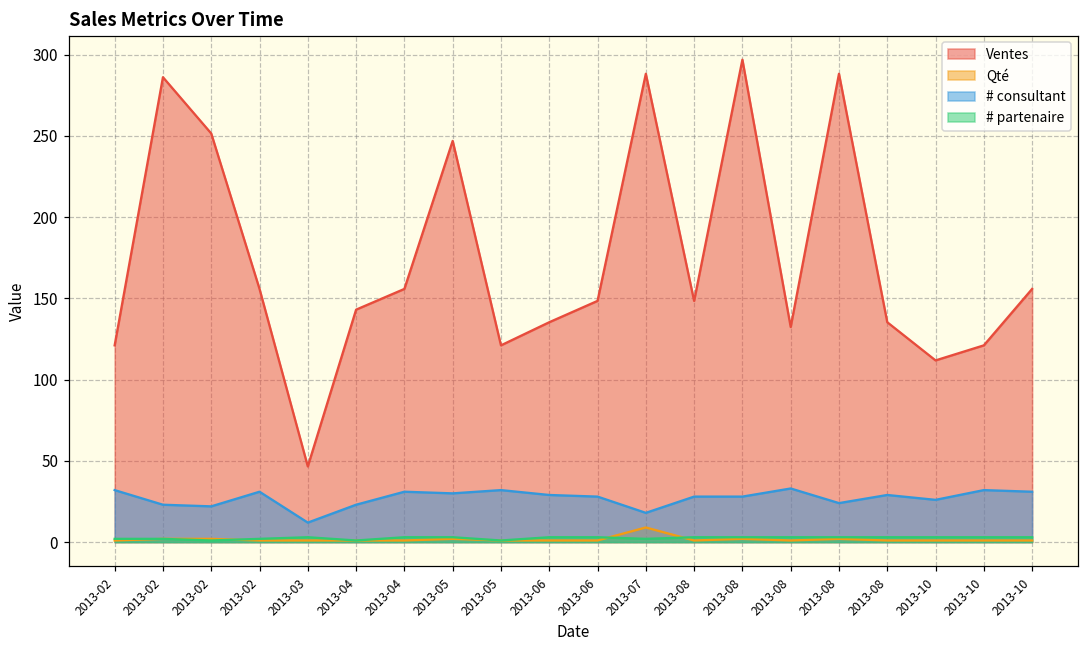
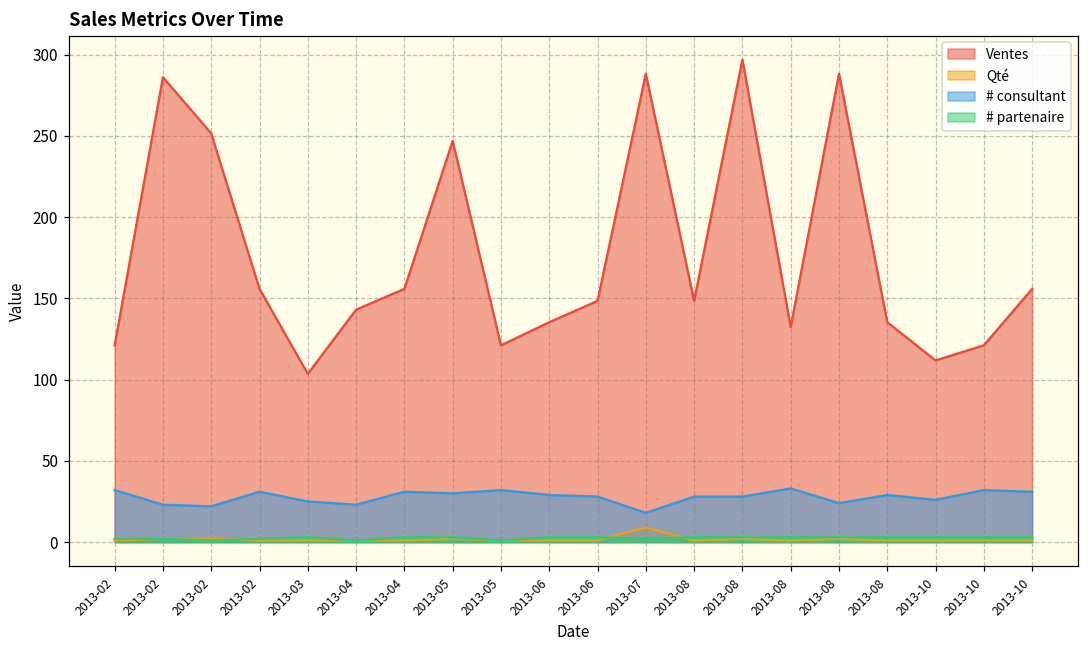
  {
    "Ventes": {
-     "2013-03": 47,
+     "2013-03": 104,
      "2013-07": 288
    },
    "Qté": {
      "2013-03": 1,
      "2013-07": 9
    },
    "# consultant": {
-     "2013-03": 12,
+     "2013-03": 25,
      "2013-07": 18
    },
    "# partenaire": {
      "2013-03": 3,
      "2013-07": 2
    }
  }
